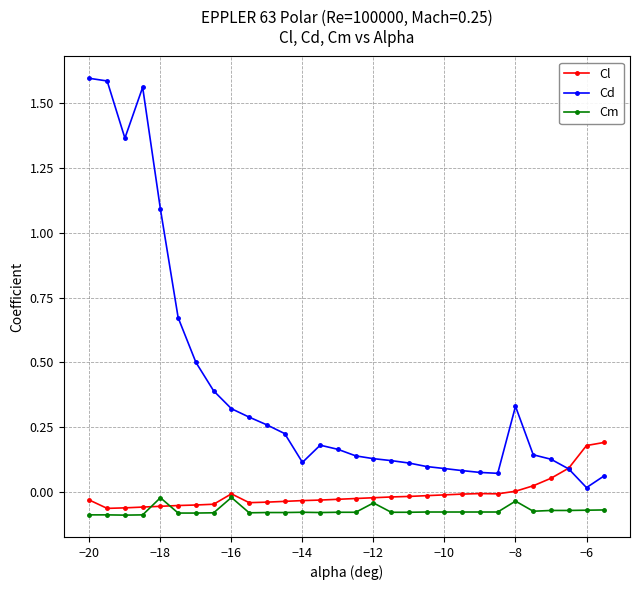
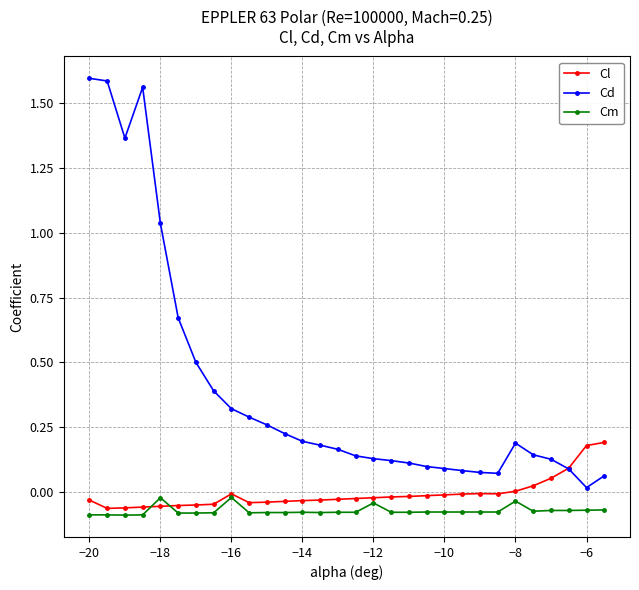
  {
    "Cl": {
      "−20": -0.03,
      "−18": -0.05,
      "−16": -0.01,
      "−14": -0.03,
      "−12": -0.02,
      "−10": -0.01,
      "−8": 0.00,
      "−6": 0.18
    },
    "Cd": {
      "−20": 1.59,
-     "−18": 1.09,
+     "−18": 1.04,
      "−16": 0.32,
-     "−14": 0.12,
+     "−14": 0.20,
      "−12": 0.13,
      "−10": 0.09,
-     "−8": 0.33,
+     "−8": 0.19,
      "−6": 0.02
    },
    "Cm": {
      "−20": -0.09,
      "−18": -0.02,
      "−16": -0.02,
      "−14": -0.08,
      "−12": -0.04,
      "−10": -0.08,
      "−8": -0.03,
      "−6": -0.07
    }
  }
